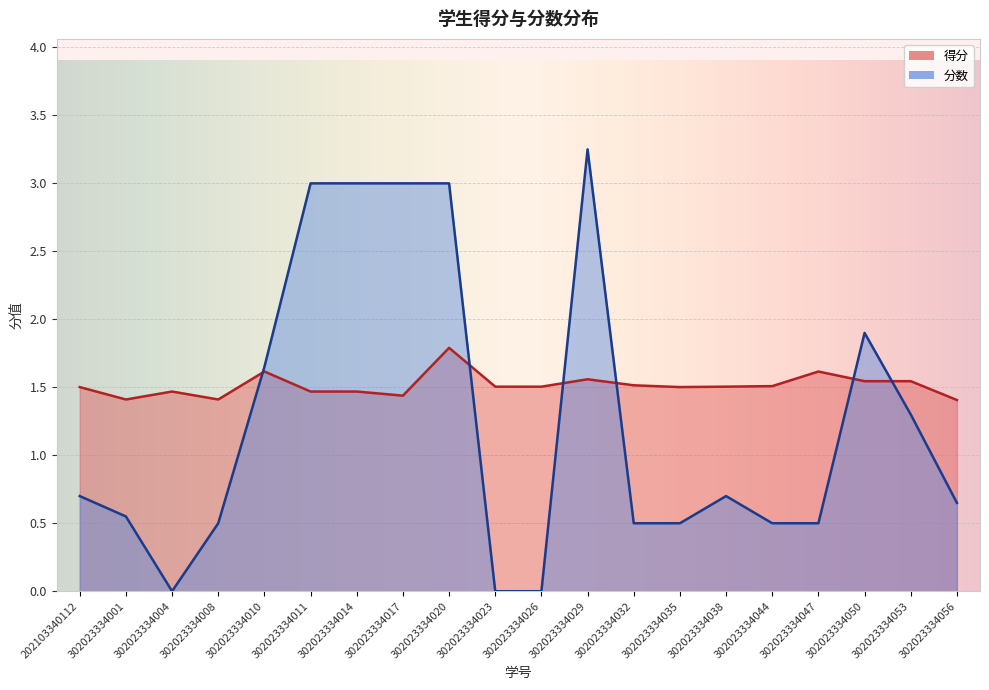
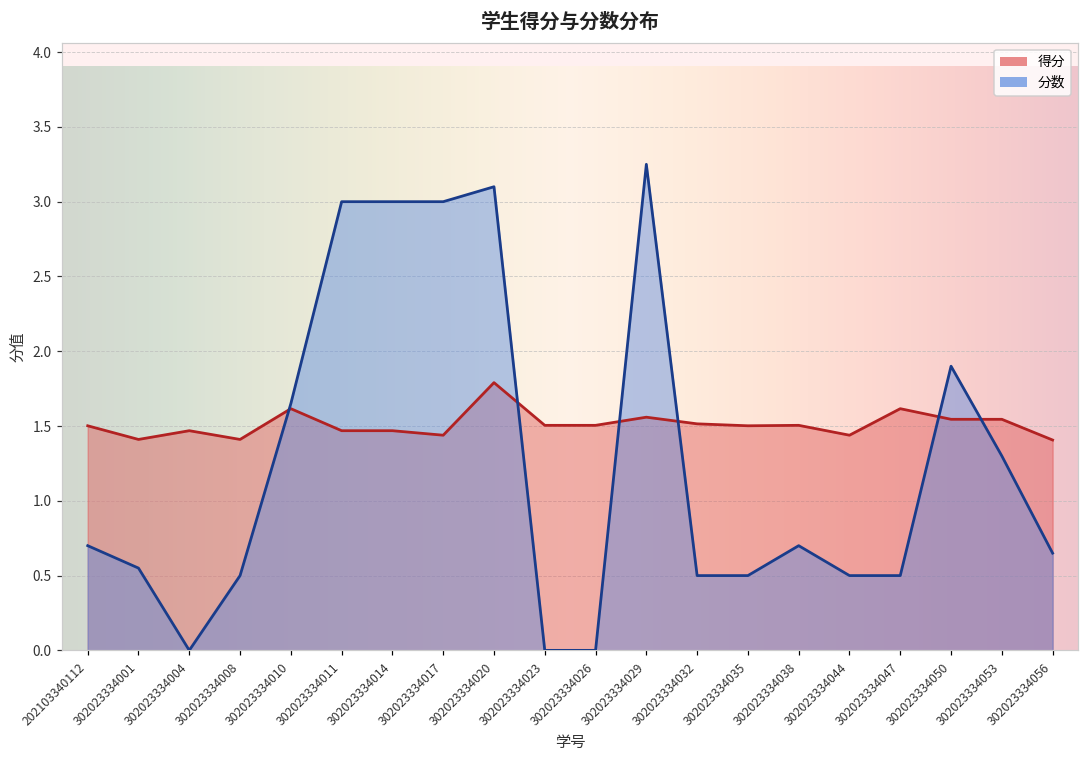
  {
    "得分": {
      "202103340112": 1.50,
      "302023334001": 1.41,
      "302023334004": 1.47,
      "302023334008": 1.41,
      "302023334010": 1.62,
      "302023334011": 1.47,
      "302023334014": 1.47,
      "302023334017": 1.44,
      "302023334020": 1.79,
      "302023334023": 1.50,
      "302023334026": 1.50,
      "302023334029": 1.56,
      "302023334032": 1.51,
      "302023334035": 1.50,
      "302023334038": 1.50,
-     "302023334044": 1.51,
+     "302023334044": 1.44,
      "302023334047": 1.62,
      "302023334050": 1.55,
      "302023334053": 1.55,
      "302023334056": 1.41
    },
    "分数": {
      "202103340112": 0.7,
      "302023334001": 0.55,
      "302023334004": 0.0,
      "302023334008": 0.5,
      "302023334010": 1.65,
      "302023334011": 3.0,
      "302023334014": 3.0,
      "302023334017": 3.0,
-     "302023334020": 3.0,
+     "302023334020": 3.1,
      "302023334023": 0.0,
      "302023334026": 0.0,
      "302023334029": 3.25,
      "302023334032": 0.5,
      "302023334035": 0.5,
      "302023334038": 0.7,
      "302023334044": 0.5,
      "302023334047": 0.5,
      "302023334050": 1.9,
      "302023334053": 1.3,
      "302023334056": 0.65
    }
  }
